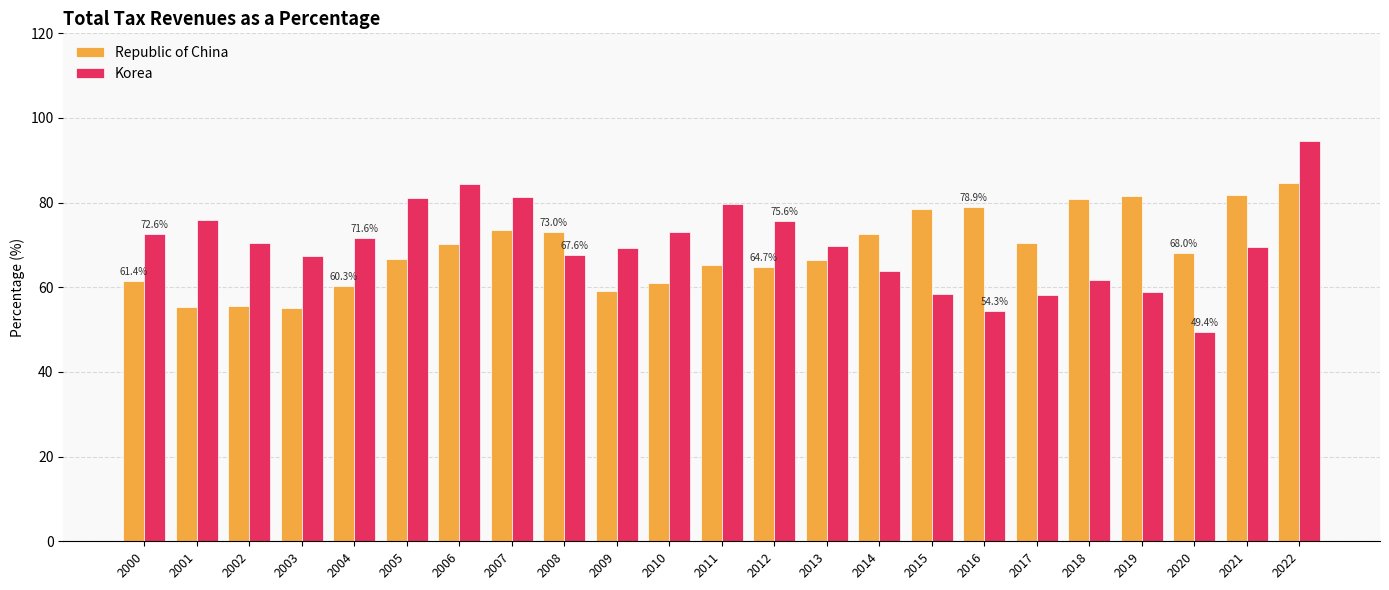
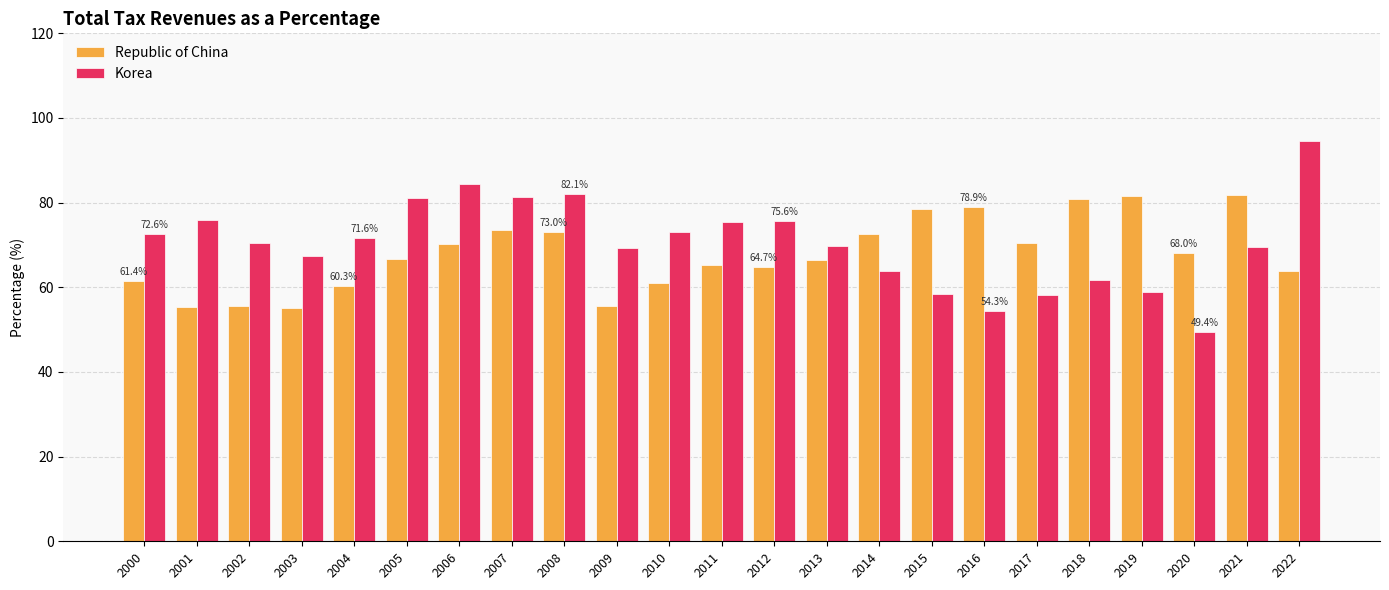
  {
    "Republic of China": {
      "2001": "55",
      "2002": "56",
      "2003": "55",
      "2005": "67",
      "2006": "70",
      "2007": "74",
-     "2009": "59",
+     "2009": "56",
      "2010": "61",
      "2011": "65",
      "2013": "66",
      "2014": "73",
      "2015": "79",
      "2017": "71",
      "2018": "81",
      "2019": "82",
      "2021": "82",
-     "2022": "85"
+     "2022": "64"
    },
    "Korea": {
      "2000": "72.6%",
      "2004": "71.6%",
-     "2008": "67.6%",
-     "2011": "80",
+     "2008": "82.1%",
+     "2011": "76",
      "2012": "75.6%",
      "2016": "54.3%",
      "2020": "49.4%"
    }
  }
